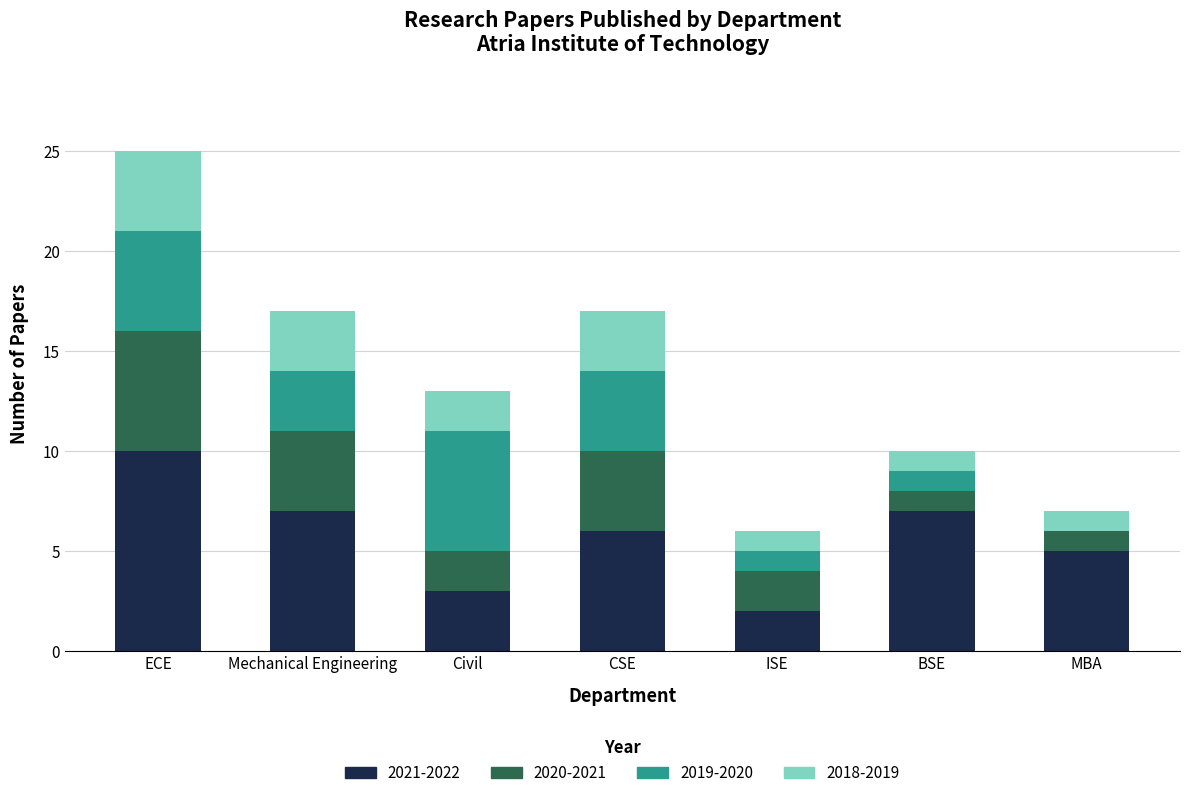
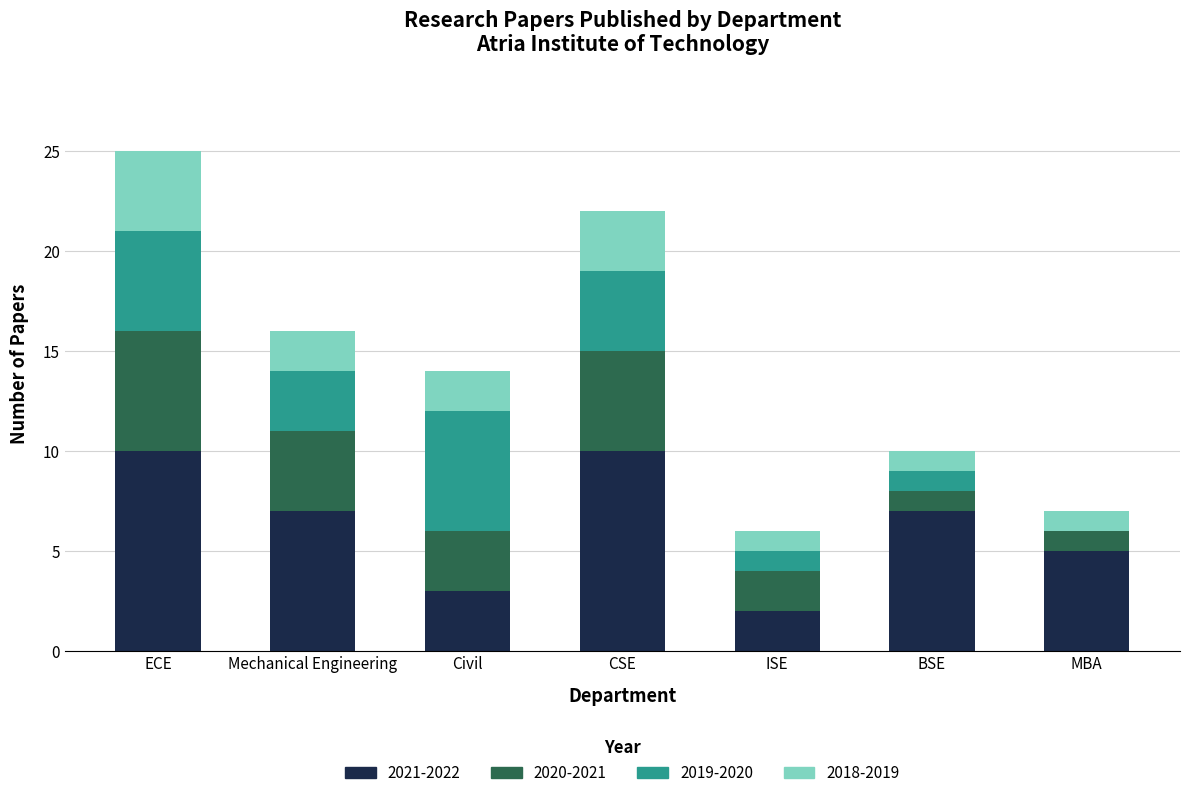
  {
    "2021-2022": {
      "ECE": 10,
      "Mechanical Engineering": 7,
      "Civil": 3,
-     "CSE": 6,
+     "CSE": 10,
      "ISE": 2,
      "BSE": 7,
      "MBA": 5
    },
    "2020-2021": {
      "ECE": 6,
      "Mechanical Engineering": 4,
-     "Civil": 2,
-     "CSE": 4,
+     "Civil": 3,
+     "CSE": 5,
      "ISE": 2,
      "BSE": 1,
      "MBA": 1
    },
    "2019-2020": {
      "ECE": 5,
      "Mechanical Engineering": 3,
      "Civil": 6,
      "CSE": 4,
      "ISE": 1,
      "BSE": 1,
      "MBA": 0
    },
    "2018-2019": {
      "ECE": 4,
-     "Mechanical Engineering": 3,
+     "Mechanical Engineering": 2,
      "Civil": 2,
      "CSE": 3,
      "ISE": 1,
      "BSE": 1,
      "MBA": 1
    }
  }
